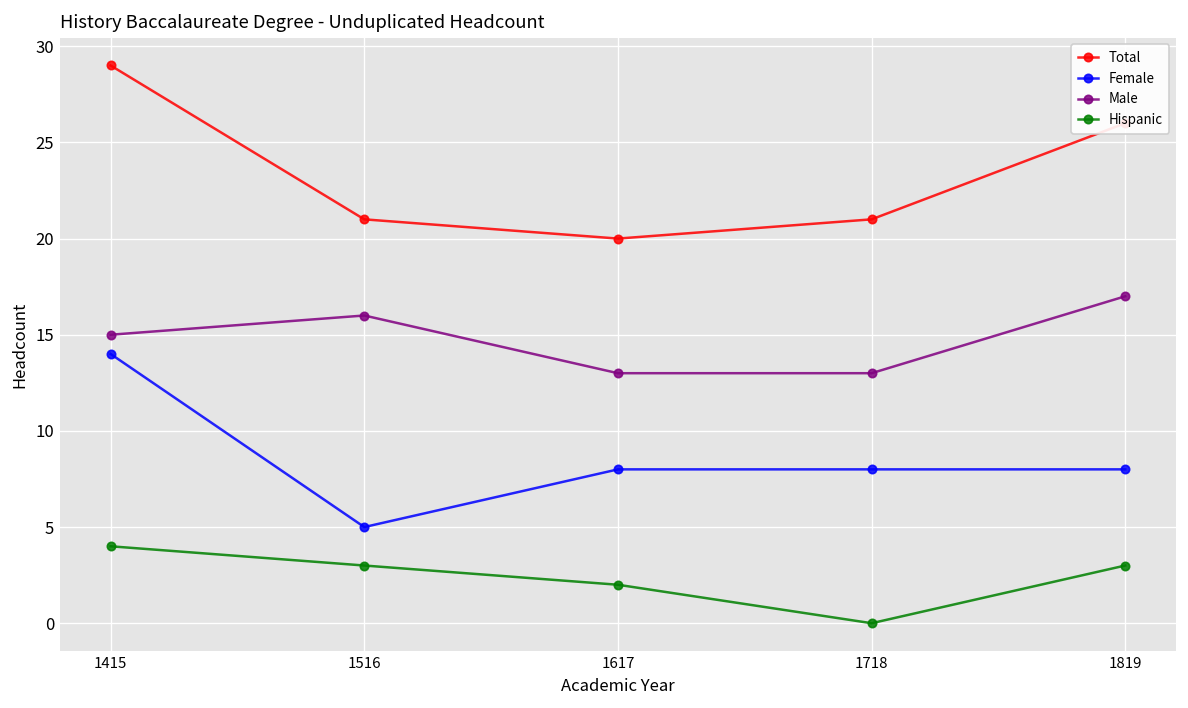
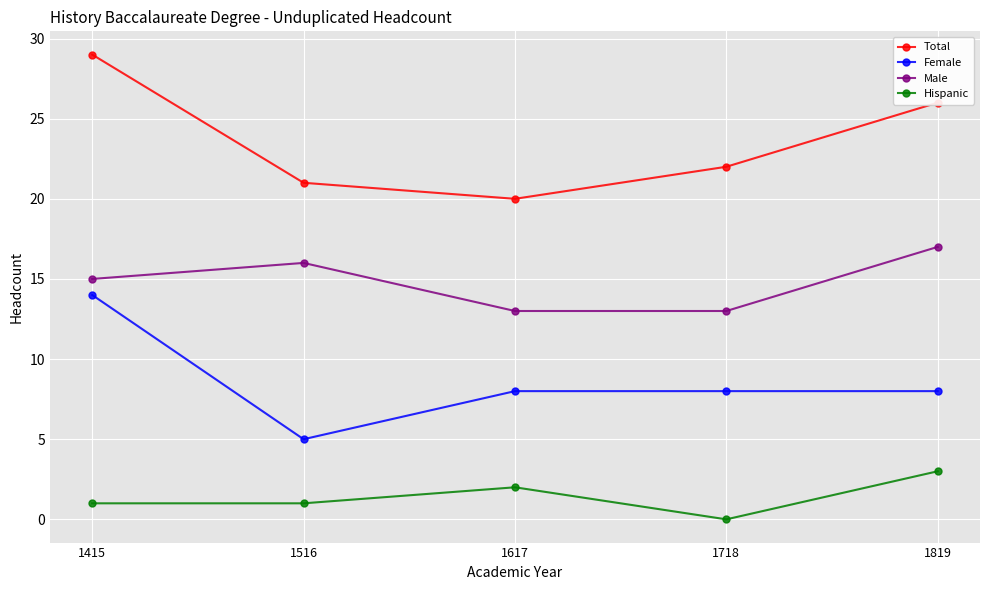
  {
    "Total": {
      "1415": 29,
      "1516": 21,
      "1617": 20,
-     "1718": 21
+     "1718": 22
    },
    "Female": {
      "1415": 14,
      "1516": 5,
      "1617": 8,
      "1718": 8,
      "1819": 8
    },
    "Male": {
      "1415": 15,
      "1516": 16,
      "1617": 13,
      "1718": 13,
      "1819": 17
    },
    "Hispanic": {
-     "1415": 4,
-     "1516": 3,
+     "1415": 1,
+     "1516": 1,
      "1617": 2,
      "1718": 0,
      "1819": 3
    }
  }
